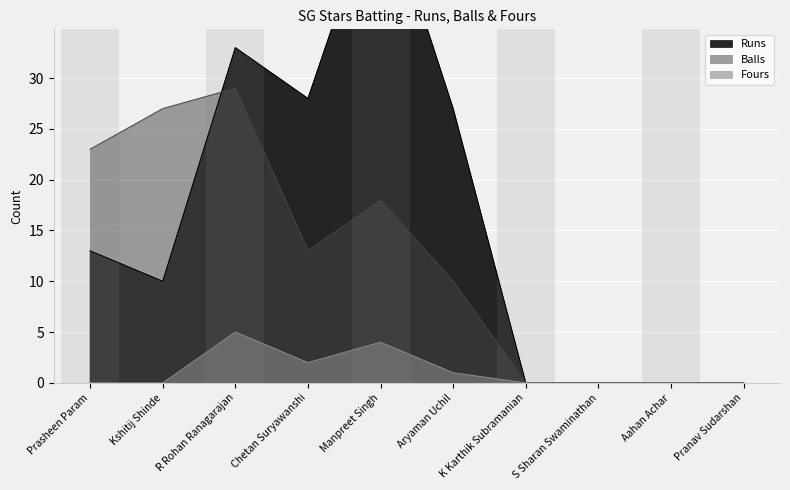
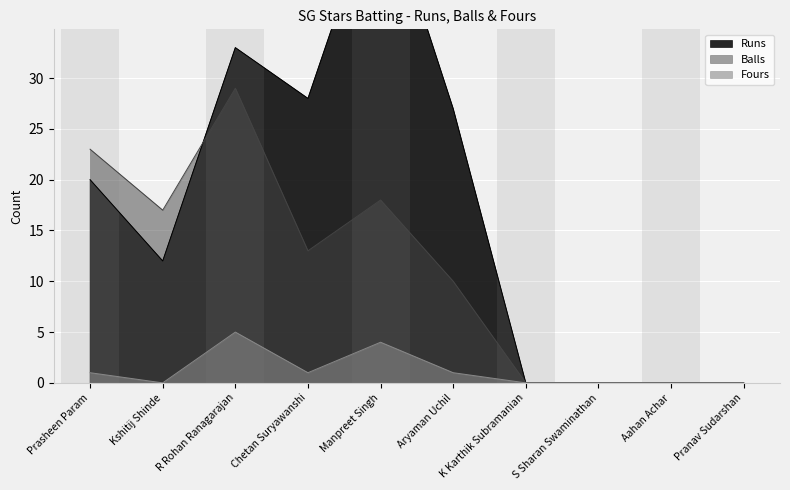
  {
    "Runs": {
-     "Prasheen Param": 13,
-     "Kshitij Shinde": 10,
+     "Prasheen Param": 20,
+     "Kshitij Shinde": 12,
      "R Rohan Ranagarajan": 33,
      "Chetan Suryawanshi": 28,
      "Aryaman Uchil": 27
    },
    "Balls": {
      "Prasheen Param": 23,
-     "Kshitij Shinde": 27,
+     "Kshitij Shinde": 17,
      "R Rohan Ranagarajan": 29,
      "Chetan Suryawanshi": 13,
      "Manpreet Singh": 18,
      "Aryaman Uchil": 10
    },
    "Fours": {
-     "Prasheen Param": 0,
+     "Prasheen Param": 1,
      "Kshitij Shinde": 0,
      "R Rohan Ranagarajan": 5,
-     "Chetan Suryawanshi": 2,
+     "Chetan Suryawanshi": 1,
      "Manpreet Singh": 4,
      "Aryaman Uchil": 1
    }
  }
